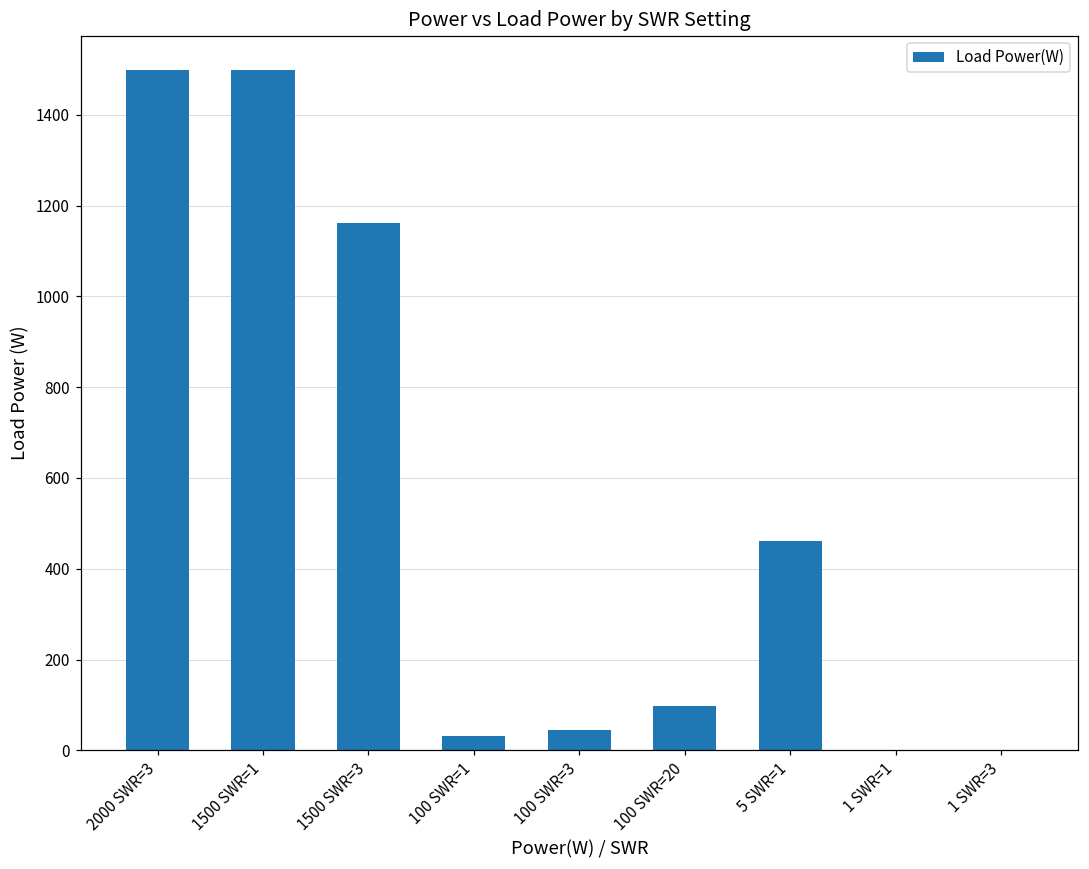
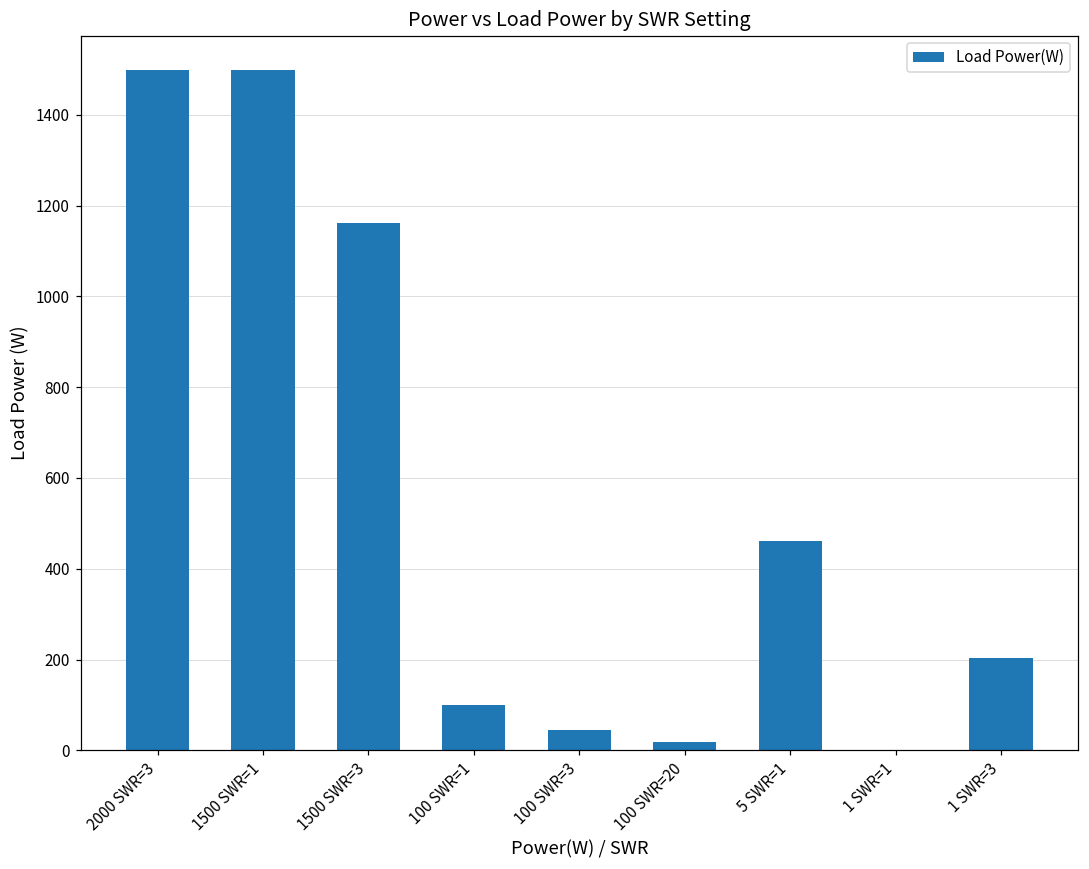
  {
    "2000 SWR=3": 1500,
    "1500 SWR=1": 1500,
    "1500 SWR=3": 1160,
-   "100 SWR=1": 30,
+   "100 SWR=1": 100,
    "100 SWR=3": 40,
-   "100 SWR=20": 100,
+   "100 SWR=20": 20,
    "5 SWR=1": 460,
-   "1 SWR=3": 0
+   "1 SWR=3": 200
  }
